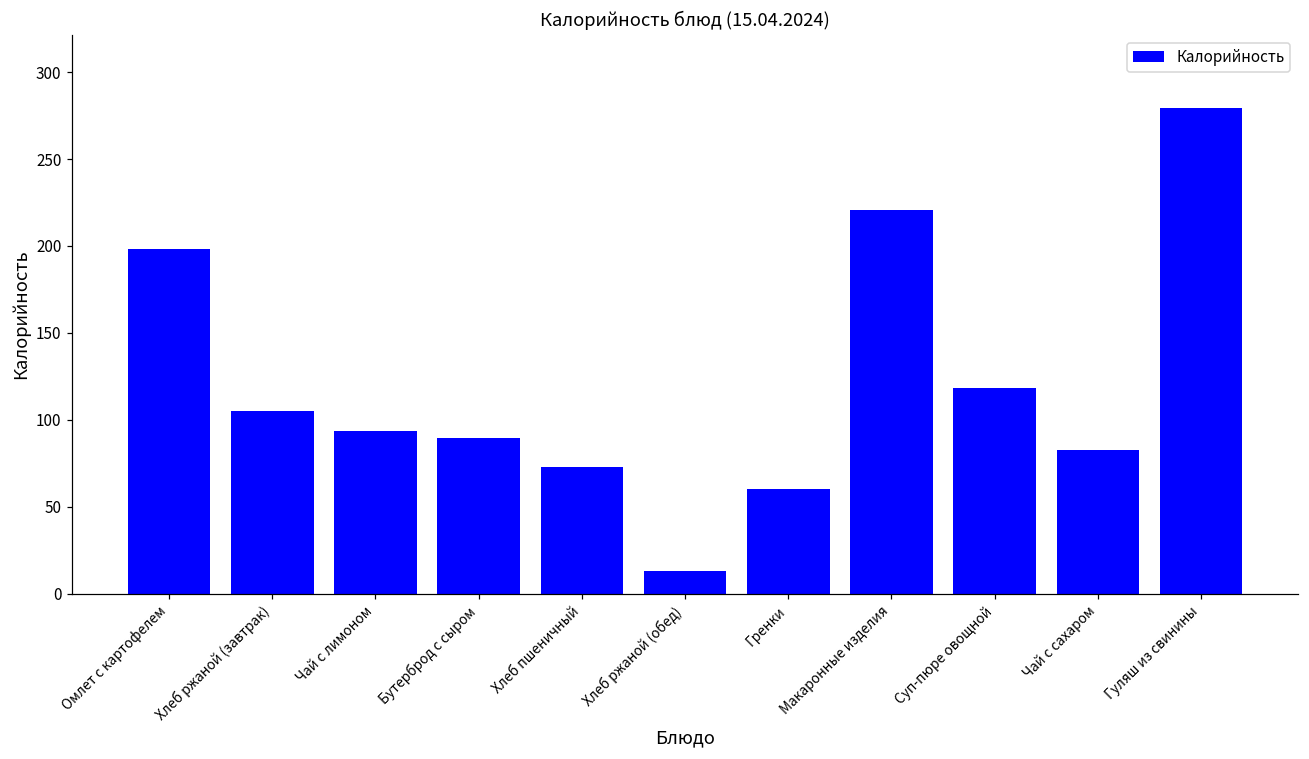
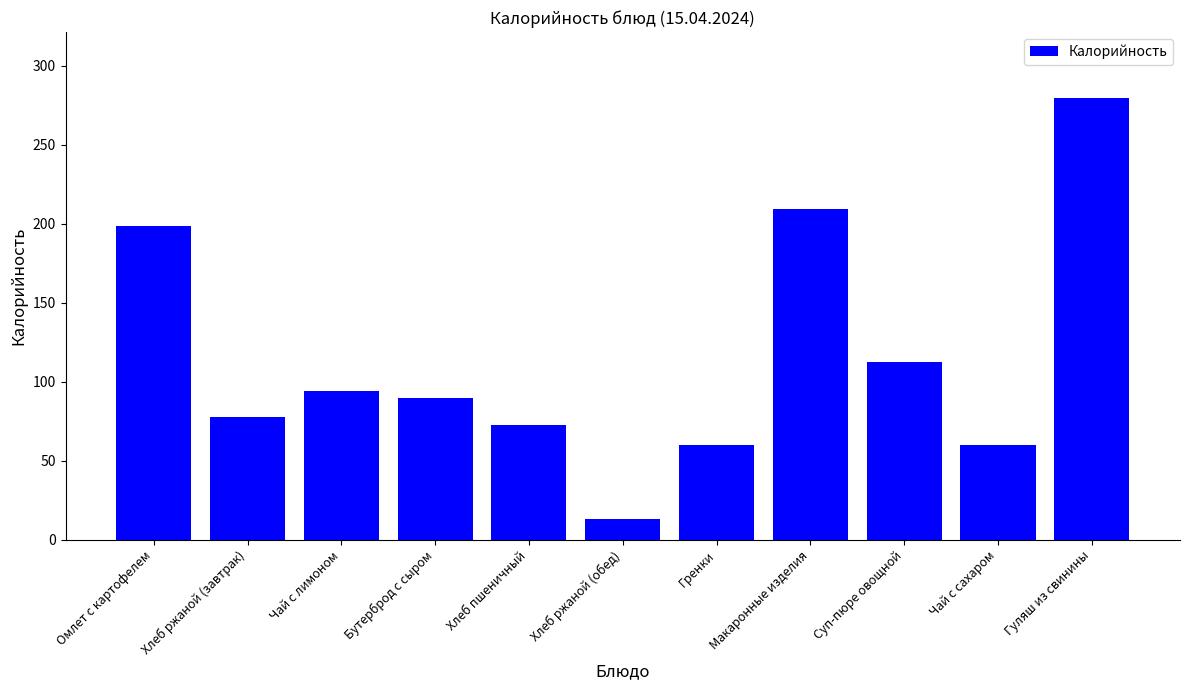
  {
    "Омлет с картофелем": 199,
-   "Хлеб ржаной (завтрак)": 105,
+   "Хлеб ржаной (завтрак)": 78,
    "Чай с лимоном": 94,
    "Бутерброд с сыром": 90,
    "Хлеб пшеничный": 73,
    "Хлеб ржаной (обед)": 13,
    "Гренки": 60,
-   "Макаронные изделия": 220,
-   "Суп-пюре овощной": 118,
-   "Чай с сахаром": 83,
+   "Макаронные изделия": 209,
+   "Суп-пюре овощной": 112,
+   "Чай с сахаром": 60,
    "Гуляш из свинины": 279
  }
